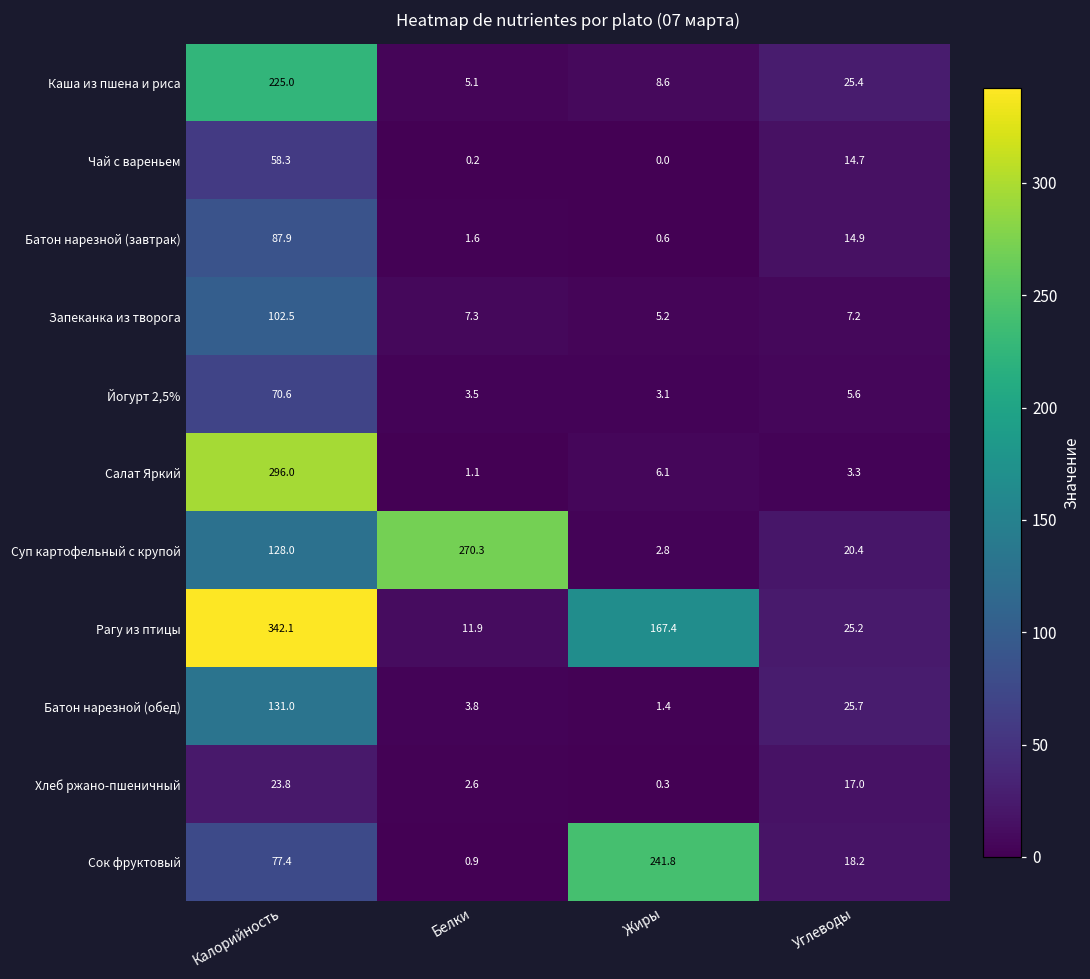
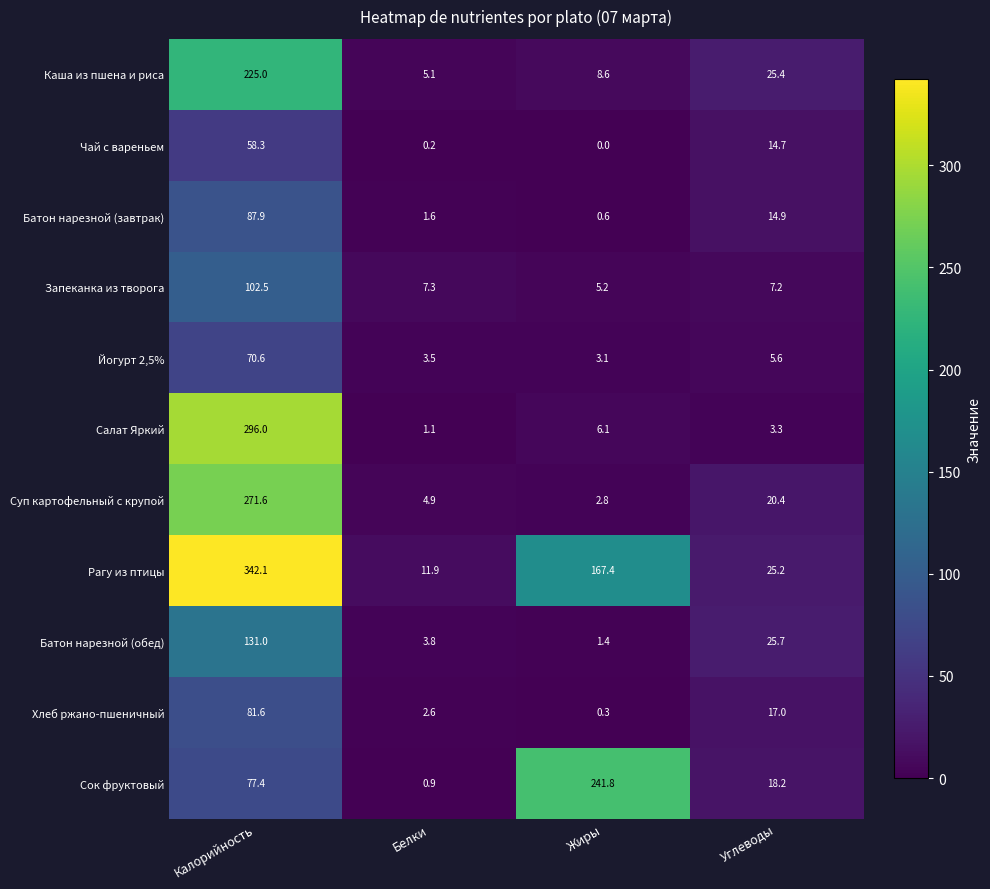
  {
    "Каша из пшена и риса": {
      "Калорийность": 225.0,
      "Белки": 5.1,
      "Жиры": 8.6,
      "Углеводы": 25.4
    },
    "Чай с вареньем": {
      "Калорийность": 58.3,
      "Белки": 0.2,
      "Жиры": 0.0,
      "Углеводы": 14.7
    },
    "Батон нарезной (завтрак)": {
      "Калорийность": 87.9,
      "Белки": 1.6,
      "Жиры": 0.6,
      "Углеводы": 14.9
    },
    "Запеканка из творога": {
      "Калорийность": 102.5,
      "Белки": 7.3,
      "Жиры": 5.2,
      "Углеводы": 7.2
    },
    "Йогурт 2,5%": {
      "Калорийность": 70.6,
      "Белки": 3.5,
      "Жиры": 3.1,
      "Углеводы": 5.6
    },
    "Салат Яркий": {
      "Калорийность": 296.0,
      "Белки": 1.1,
      "Жиры": 6.1,
      "Углеводы": 3.3
    },
    "Суп картофельный с крупой": {
-     "Калорийность": 128.0,
-     "Белки": 270.3,
+     "Калорийность": 271.6,
+     "Белки": 4.9,
      "Жиры": 2.8,
      "Углеводы": 20.4
    },
    "Рагу из птицы": {
      "Калорийность": 342.1,
      "Белки": 11.9,
      "Жиры": 167.4,
      "Углеводы": 25.2
    },
    "Батон нарезной (обед)": {
      "Калорийность": 131.0,
      "Белки": 3.8,
      "Жиры": 1.4,
      "Углеводы": 25.7
    },
    "Хлеб ржано-пшеничный": {
-     "Калорийность": 23.8,
+     "Калорийность": 81.6,
      "Белки": 2.6,
      "Жиры": 0.3,
      "Углеводы": 17.0
    },
    "Сок фруктовый": {
      "Калорийность": 77.4,
      "Белки": 0.9,
      "Жиры": 241.8,
      "Углеводы": 18.2
    }
  }
